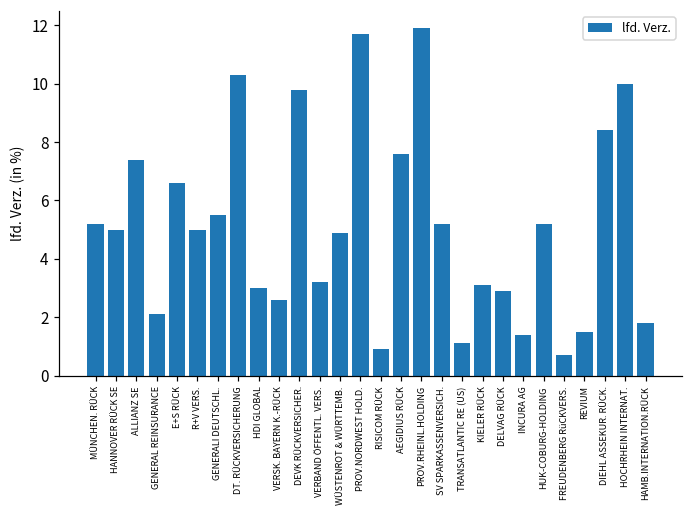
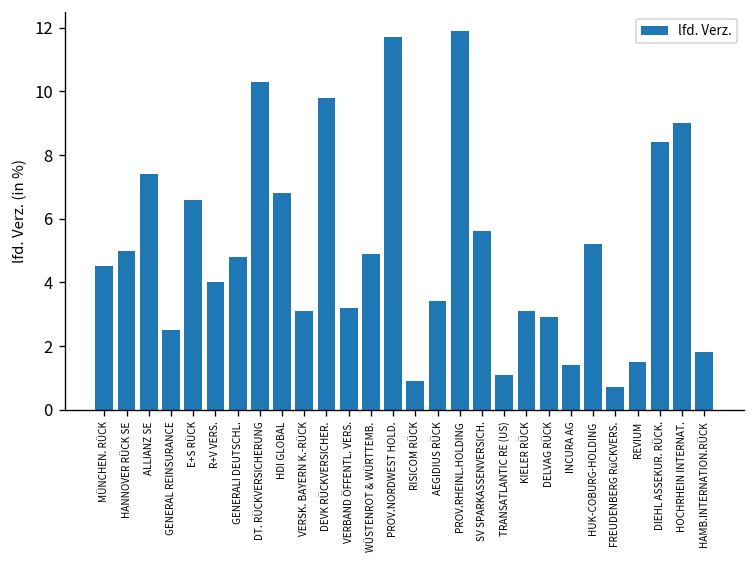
  {
-   "MÜNCHEN. RÜCK": 5.2,
+   "MÜNCHEN. RÜCK": 4.5,
    "HANNOVER RÜCK SE": 5.0,
    "ALLIANZ SE": 7.4,
-   "GENERAL REINSURANCE": 2.1,
+   "GENERAL REINSURANCE": 2.5,
    "E+S RÜCK": 6.6,
-   "R+V VERS.": 5,
-   "GENERALI DEUTSCHL.": 5.5,
+   "R+V VERS.": 4,
+   "GENERALI DEUTSCHL.": 4.8,
    "DT. RÜCKVERSICHERUNG": 10.3,
-   "HDI GLOBAL": 3.0,
-   "VERSK. BAYERN K.-RÜCK": 2.6,
+   "HDI GLOBAL": 6.8,
+   "VERSK. BAYERN K.-RÜCK": 3.1,
    "DEVK RÜCKVERSICHER.": 9.8,
    "VERBAND ÖFFENTL. VERS.": 3.2,
    "WÜSTENROT & WÜRTTEMB.": 4.9,
    "PROV.NORDWEST HOLD.": 11.7,
    "RISICOM RÜCK": 0.9,
-   "AEGIDIUS RÜCK": 7.6,
+   "AEGIDIUS RÜCK": 3.4,
    "PROV.RHEINL.HOLDING": 11.9,
-   "SV SPARKASSENVERSICH.": 5.2,
+   "SV SPARKASSENVERSICH.": 5.6,
    "TRANSATLANTIC RE (US)": 1.1,
    "KIELER RÜCK": 3.1,
    "DELVAG RÜCK": 2.9,
    "INCURA AG": 1.4,
    "HUK-COBURG-HOLDING": 5.2,
    "FREUDENBERG RüCKVERS.": 0.7,
    "REVIUM": 1.5,
    "DIEHL ASSEKUR. RÜCK.": 8.4,
-   "HOCHRHEIN INTERNAT.": 10,
+   "HOCHRHEIN INTERNAT.": 9,
    "HAMB.INTERNATION.RÜCK": 1.8
  }
